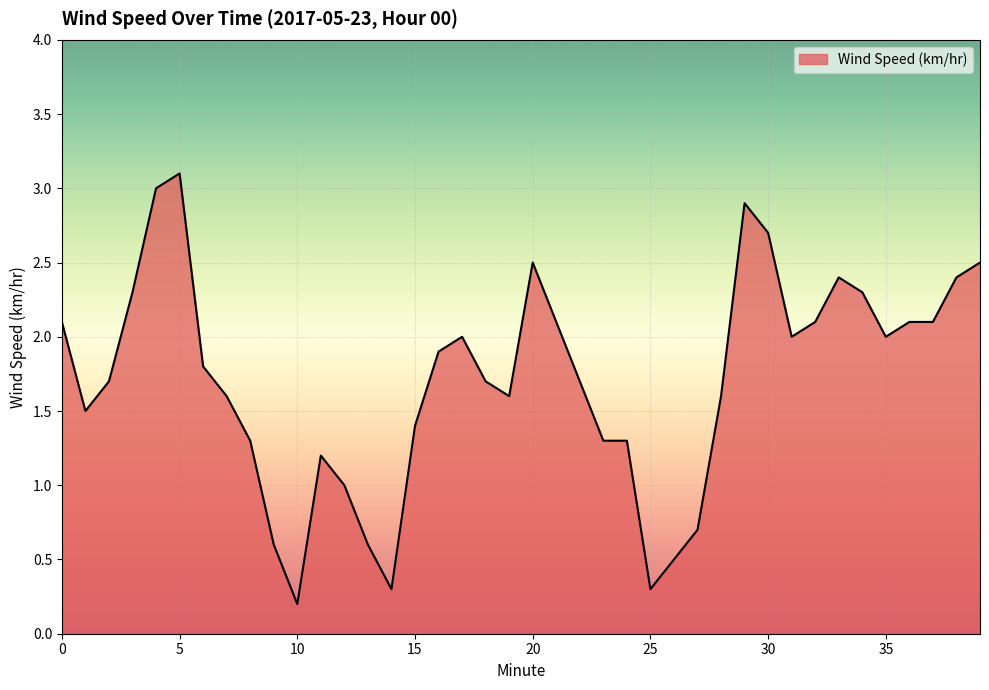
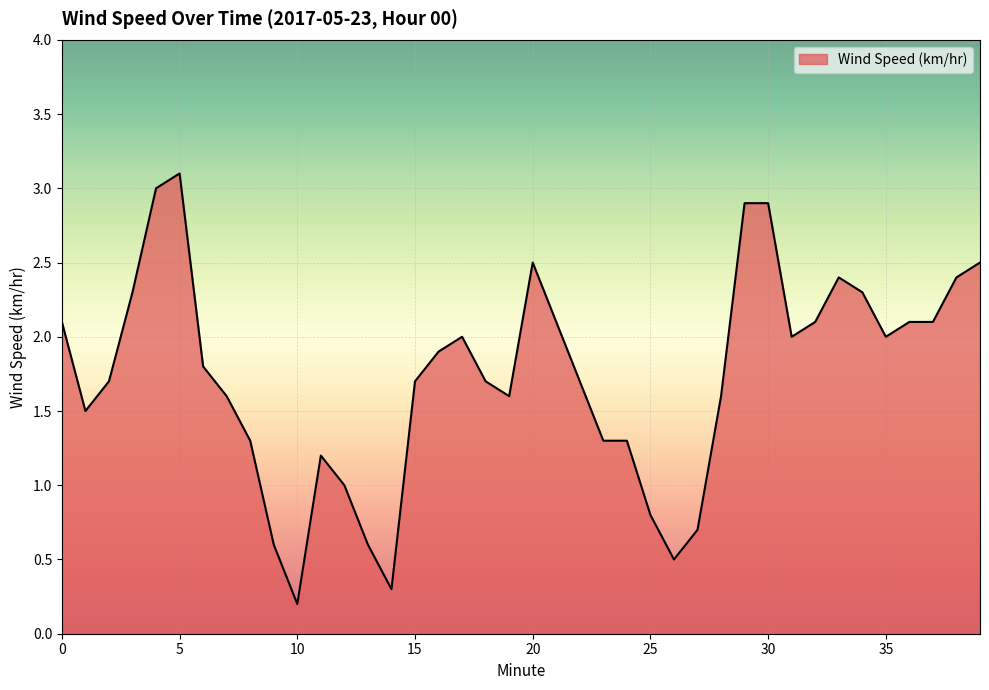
  {
    "0": 2.1,
    "5": 3.1,
    "10": 0.2,
-   "15": 1.4,
+   "15": 1.7,
    "20": 2.5,
-   "25": 0.3,
-   "30": 2.7,
+   "25": 0.8,
+   "30": 2.9,
    "35": 2.0
  }
